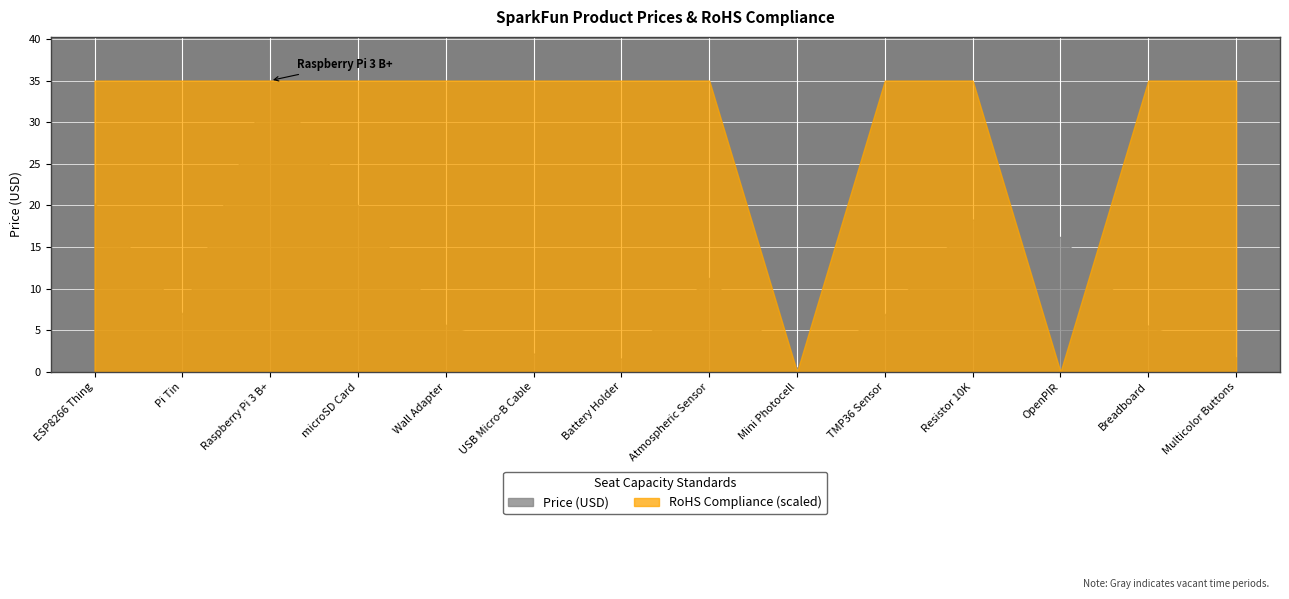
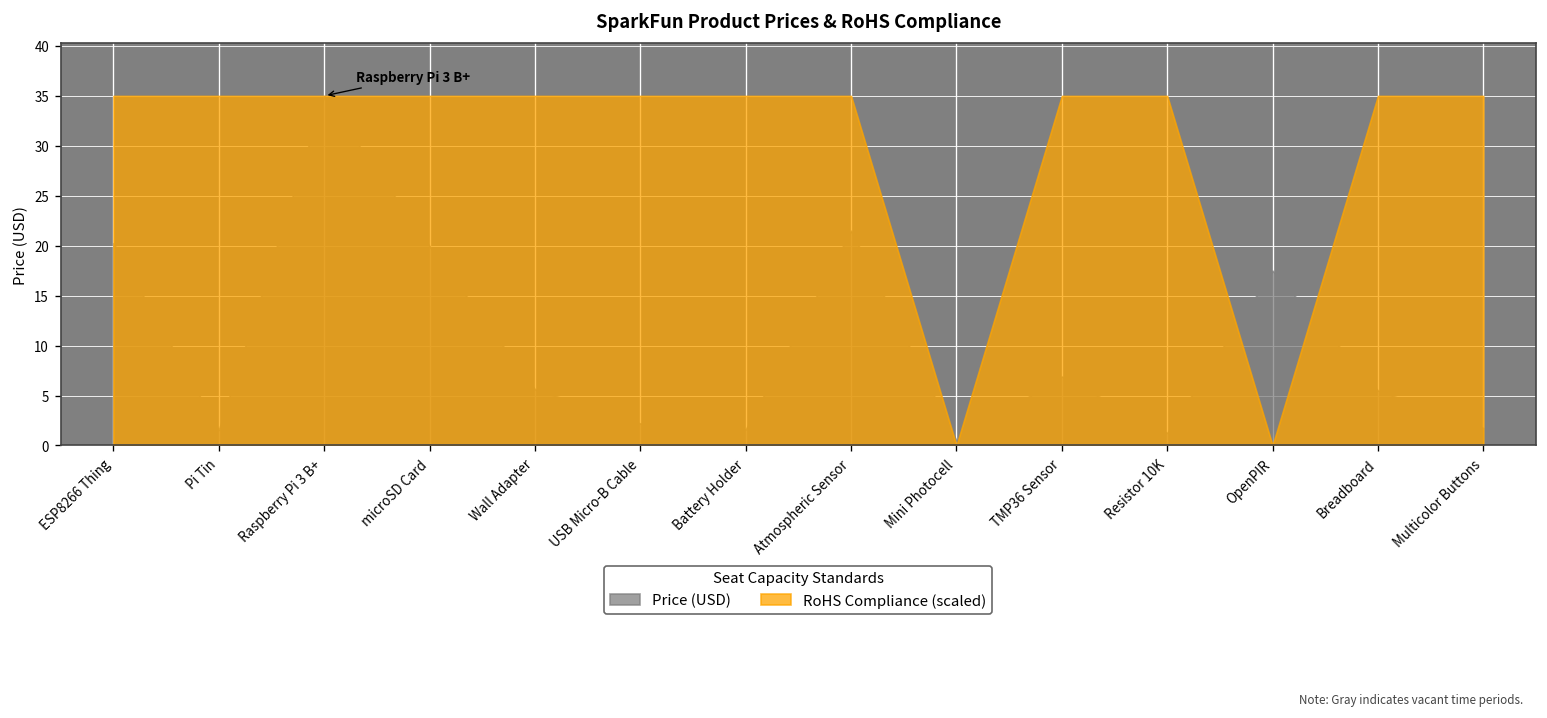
  {
    "Price (USD)": {
      "ESP8266 Thing": 20,
-     "Pi Tin": 7,
+     "Pi Tin": 2,
      "microSD Card": 20,
      "Wall Adapter": 6,
      "USB Micro-B Cable": 2,
      "Battery Holder": 2,
-     "Atmospheric Sensor": 11,
+     "Atmospheric Sensor": 22,
      "Mini Photocell": 1,
      "TMP36 Sensor": 7,
-     "Resistor 10K": 18,
-     "OpenPIR": 16,
+     "Resistor 10K": 1,
+     "OpenPIR": 18,
      "Breadboard": 6,
      "Multicolor Buttons": 2
    },
    "RoHS Compliance (scaled)": {
      "ESP8266 Thing": 35,
      "Pi Tin": 35,
      "Wall Adapter": 35,
      "USB Micro-B Cable": 35,
      "Battery Holder": 35,
      "Atmospheric Sensor": 35,
      "Mini Photocell": 0,
      "TMP36 Sensor": 35,
      "Resistor 10K": 35,
      "OpenPIR": 0,
      "Breadboard": 35,
      "Multicolor Buttons": 35
    }
  }
